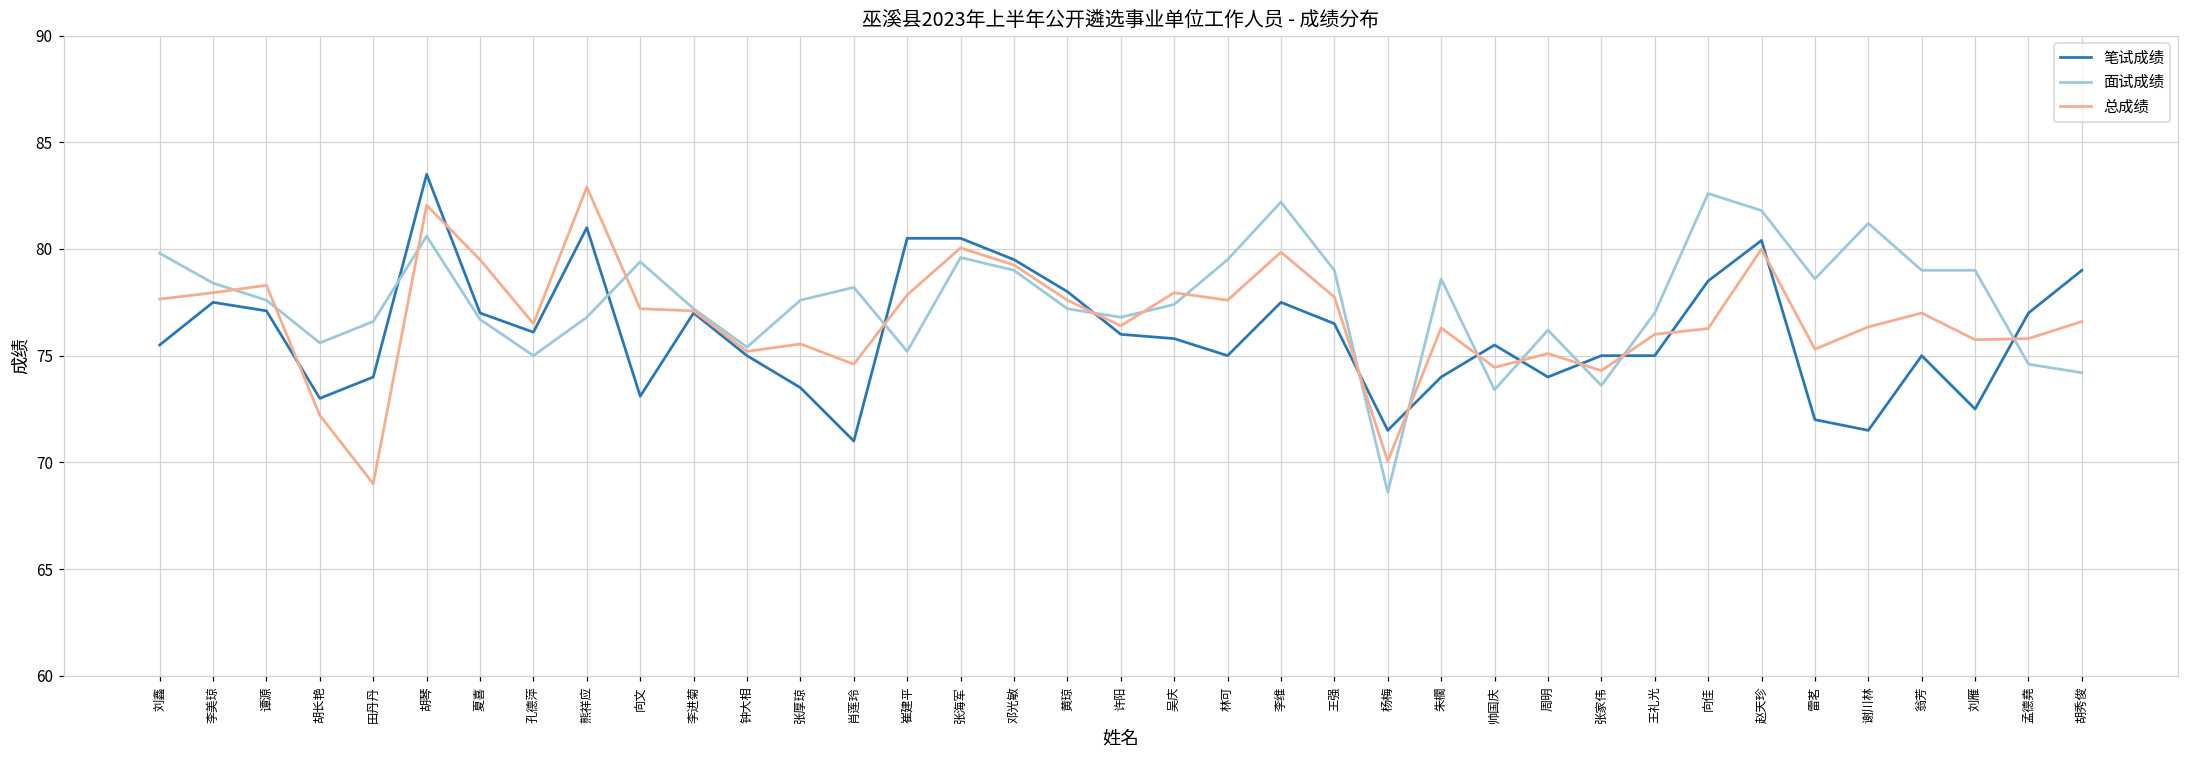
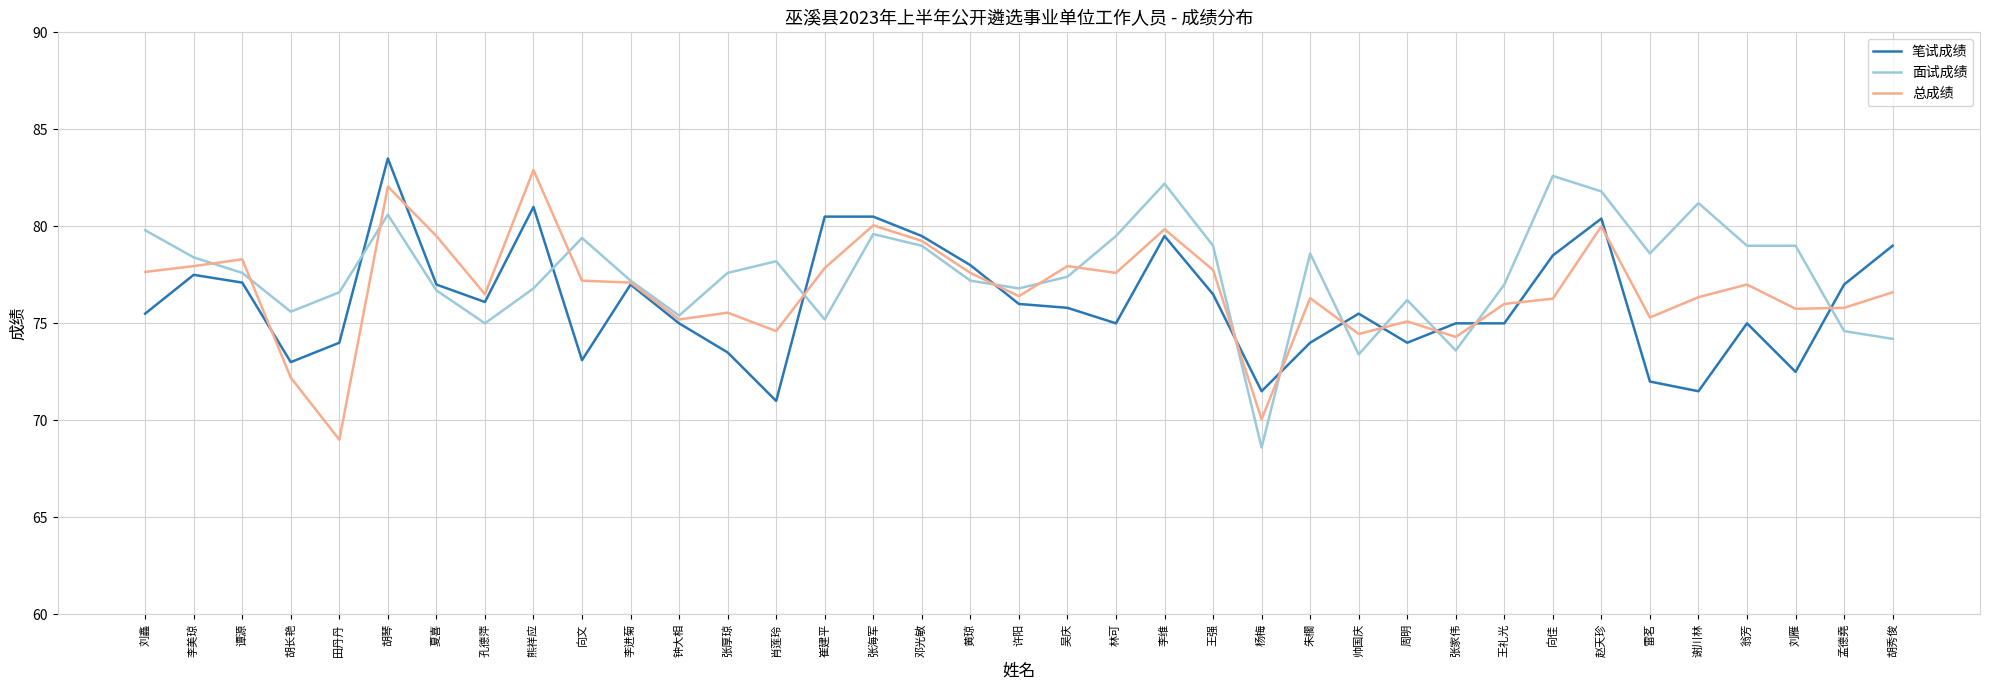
  {
    "笔试成绩": {
      "刘鑫": 75.5,
      "李美琼": 77.5,
      "谭源": 77.1,
      "胡长艳": 73.0,
      "田丹丹": 74.0,
      "胡琴": 83.5,
      "夏喜": 77.0,
      "孔德萍": 76.1,
      "熊祥应": 81.0,
      "向文": 73.1,
      "钟大相": 75.0,
      "张厚琼": 73.5,
      "肖莲玲": 71.0,
      "崔建平": 80.5,
      "张海军": 80.5,
      "邓光敏": 79.5,
      "黄琼": 78.0,
      "许阳": 76.0,
      "吴庆": 75.8,
      "林可": 75.0,
-     "李维": 77.5,
+     "李维": 79.5,
      "王强": 76.5,
      "杨梅": 71.5,
      "朱櫊": 74.0,
      "帅国庆": 75.5,
      "周明": 74.0,
      "张家伟": 75.0,
      "王礼光": 75.0,
      "向佳": 78.5,
      "赵天珍": 80.4,
      "雷茗": 72.0,
      "谢川林": 71.5,
      "翁芳": 75.0,
      "刘雁": 72.5,
      "孟德堯": 77.0,
      "胡秀俊": 79.0
    },
    "面试成绩": {
      "刘鑫": 79.8,
      "李美琼": 78.4,
      "谭源": 77.6,
      "胡长艳": 75.6,
      "田丹丹": 76.6,
      "胡琴": 80.6,
      "夏喜": 76.7,
      "孔德萍": 75.0,
      "熊祥应": 76.8,
      "向文": 79.4,
      "钟大相": 75.4,
      "张厚琼": 77.6,
      "肖莲玲": 78.2,
      "崔建平": 75.2,
      "张海军": 79.6,
      "邓光敏": 79.0,
      "黄琼": 77.2,
      "许阳": 76.8,
      "吴庆": 77.4,
      "林可": 79.5,
      "李维": 82.2,
      "王强": 79.0,
      "杨梅": 68.6,
      "朱櫊": 78.6,
      "帅国庆": 73.4,
      "周明": 76.2,
      "张家伟": 73.6,
      "王礼光": 77.0,
      "向佳": 82.6,
      "赵天珍": 81.8,
      "雷茗": 78.6,
      "谢川林": 81.2,
      "翁芳": 79.0,
      "刘雁": 79.0,
      "孟德堯": 74.6,
      "胡秀俊": 74.2
    },
    "总成绩": {
      "刘鑫": 77.7,
      "李美琼": 78.0,
      "谭源": 78.3,
      "胡长艳": 72.2,
      "田丹丹": 69.0,
      "胡琴": 82.1,
      "夏喜": 79.5,
      "孔德萍": 76.5,
      "熊祥应": 82.9,
      "向文": 77.2,
      "钟大相": 75.2,
      "张厚琼": 75.6,
      "肖莲玲": 74.6,
      "崔建平": 77.9,
      "张海军": 80.1,
      "邓光敏": 79.3,
      "黄琼": 77.6,
      "许阳": 76.4,
      "吴庆": 78.0,
      "林可": 77.6,
      "李维": 79.9,
      "王强": 77.8,
      "杨梅": 70.1,
      "朱櫊": 76.3,
      "帅国庆": 74.5,
      "周明": 75.1,
      "张家伟": 74.3,
      "王礼光": 76.0,
      "向佳": 76.3,
      "赵天珍": 80.0,
      "雷茗": 75.3,
      "谢川林": 76.4,
      "翁芳": 77.0,
      "刘雁": 75.8,
      "孟德堯": 75.8,
      "胡秀俊": 76.6
    }
  }
